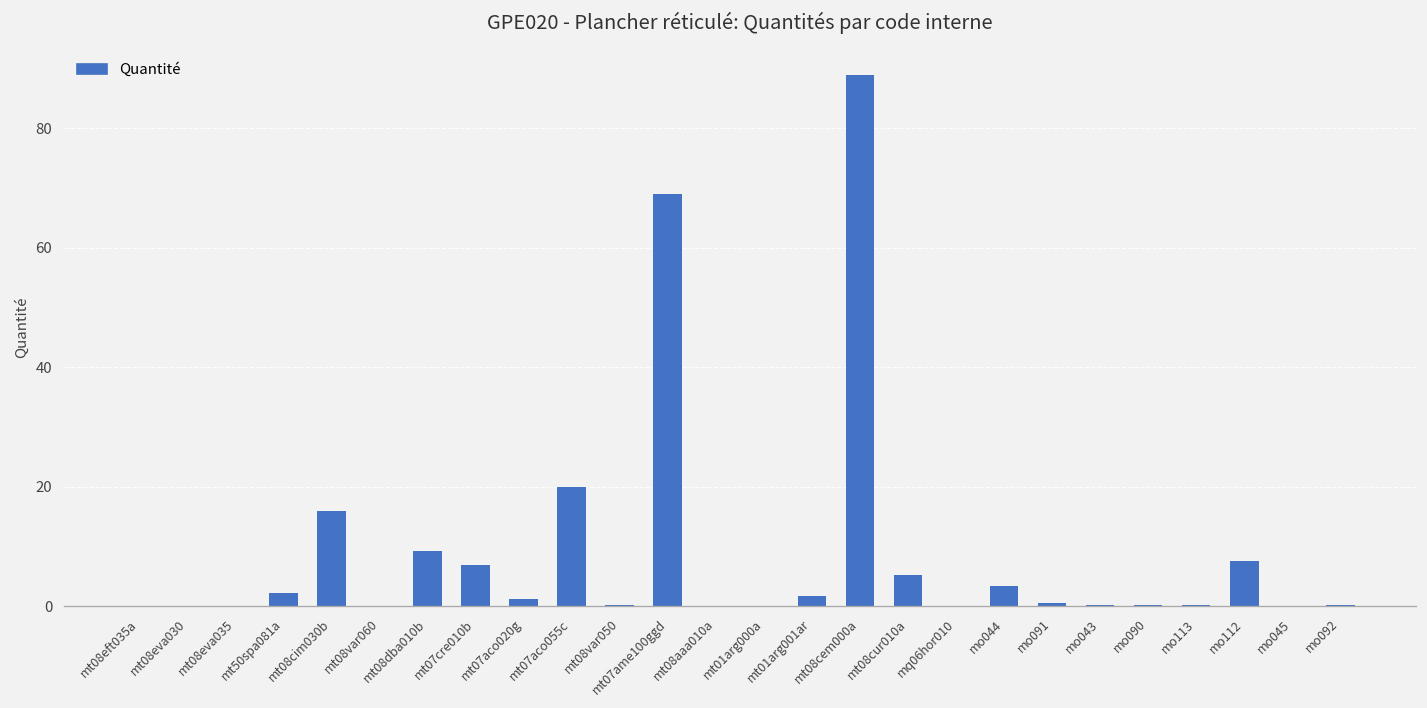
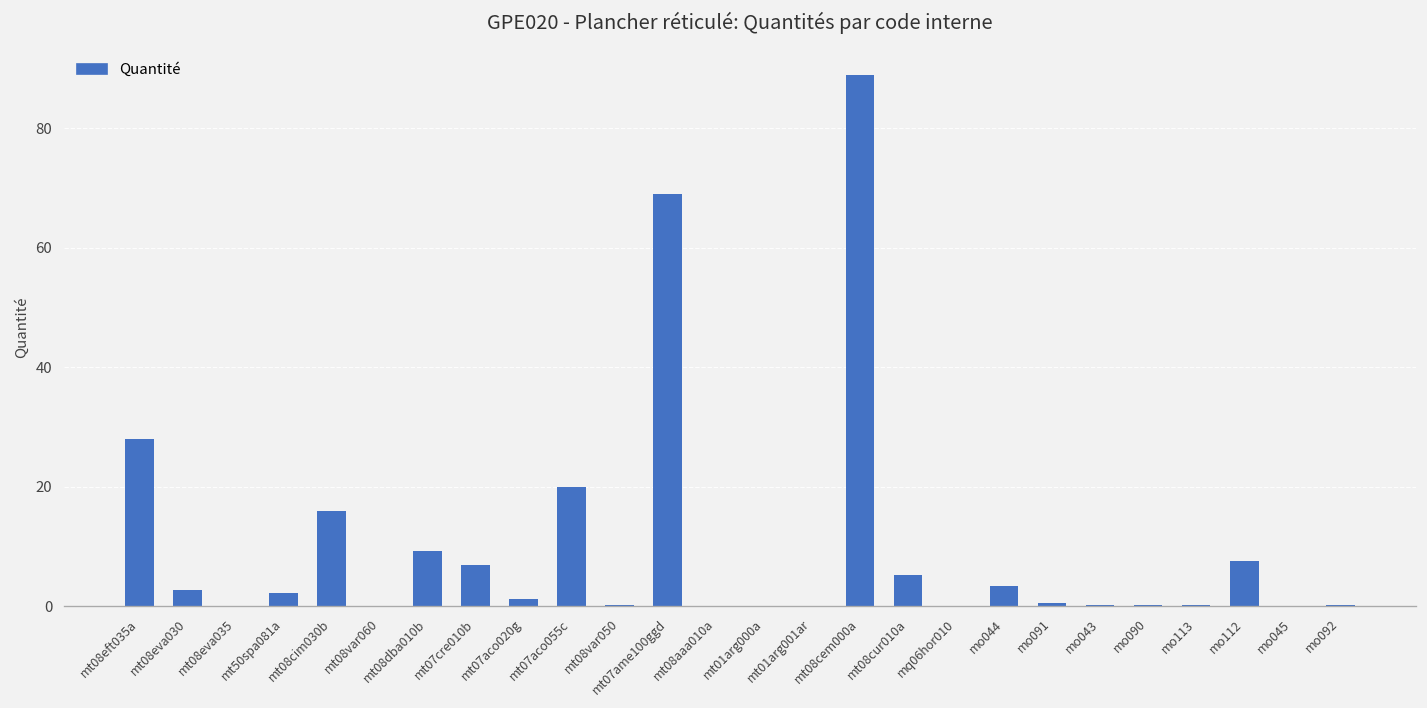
  {
-   "mt08eft035a": 0,
-   "mt08eva030": 0,
+   "mt08eft035a": 28,
+   "mt08eva030": 3,
    "mt50spa081a": 2,
    "mt08cim030b": 16,
    "mt08dba010b": 9,
    "mt07cre010b": 7,
    "mt07aco020g": 1,
    "mt07aco055c": 20,
    "mt07ame100ggd": 69,
-   "mt01arg001ar": 2,
+   "mt01arg001ar": 0,
    "mt08cem000a": 89,
    "mt08cur010a": 5,
    "mo044": 4,
    "mo091": 1,
    "mo112": 8
  }
